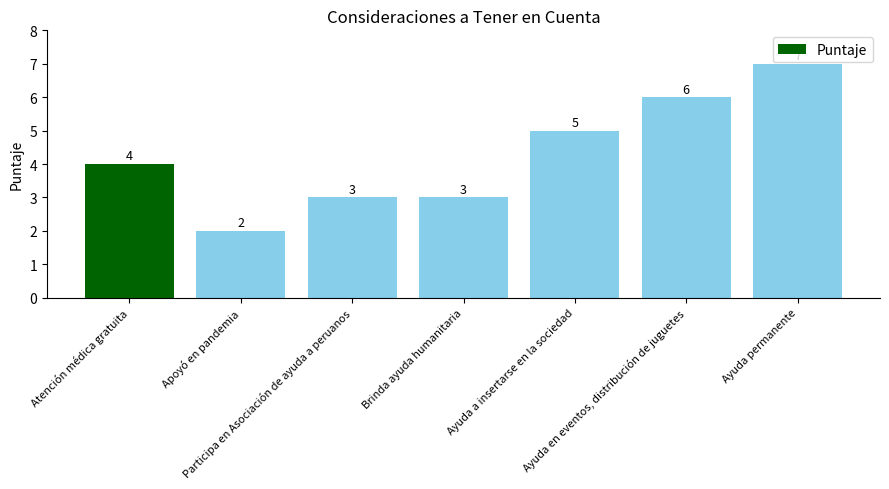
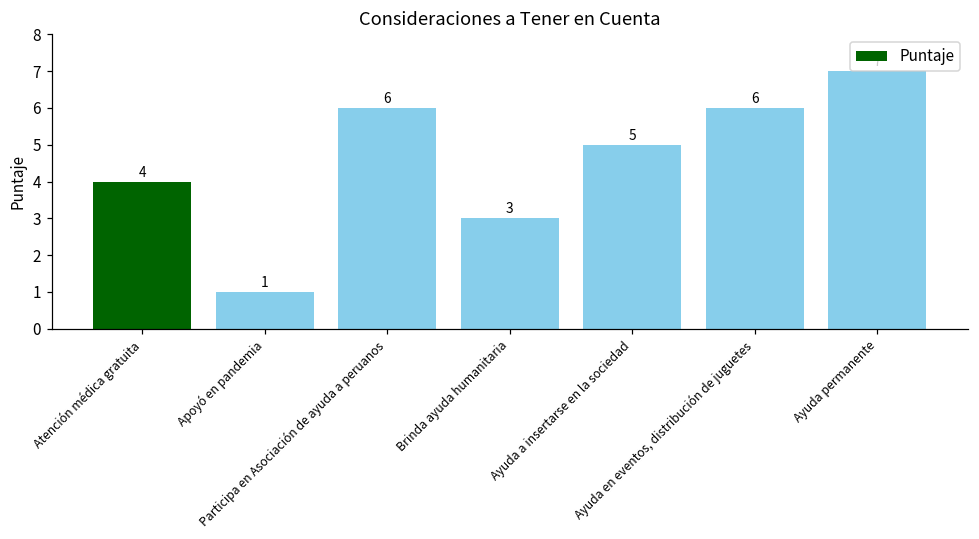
  {
    "Atención médica gratuita": 4,
-   "Apoyó en pandemia": 2,
-   "Participa en Asociación de ayuda a peruanos": 3,
+   "Apoyó en pandemia": 1,
+   "Participa en Asociación de ayuda a peruanos": 6,
    "Brinda ayuda humanitaria": 3,
    "Ayuda a insertarse en la sociedad": 5,
    "Ayuda en eventos, distribución de juguetes": 6
  }
